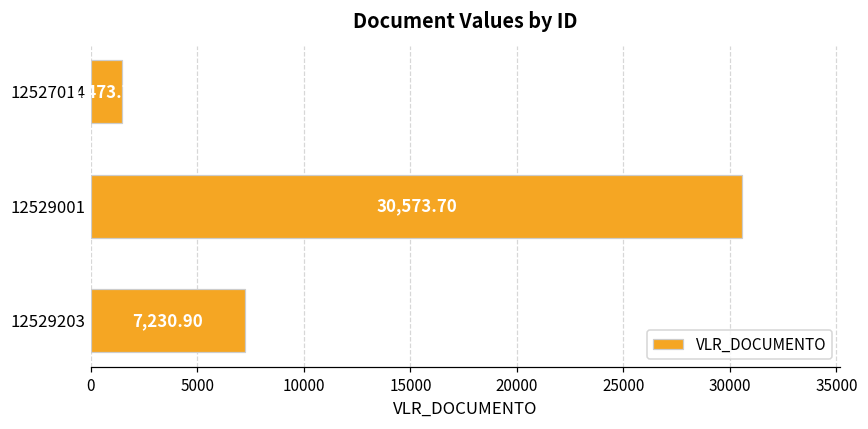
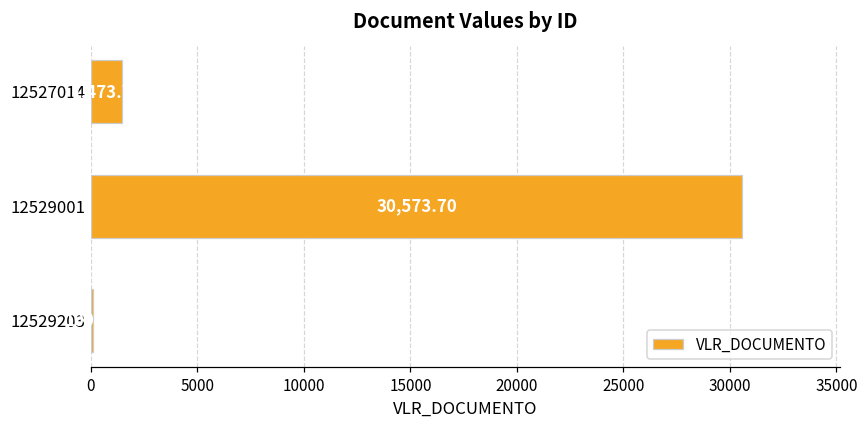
  {
    "12527014": 1500,
-   "12529203": 7200
+   "12529203": 100
  }
